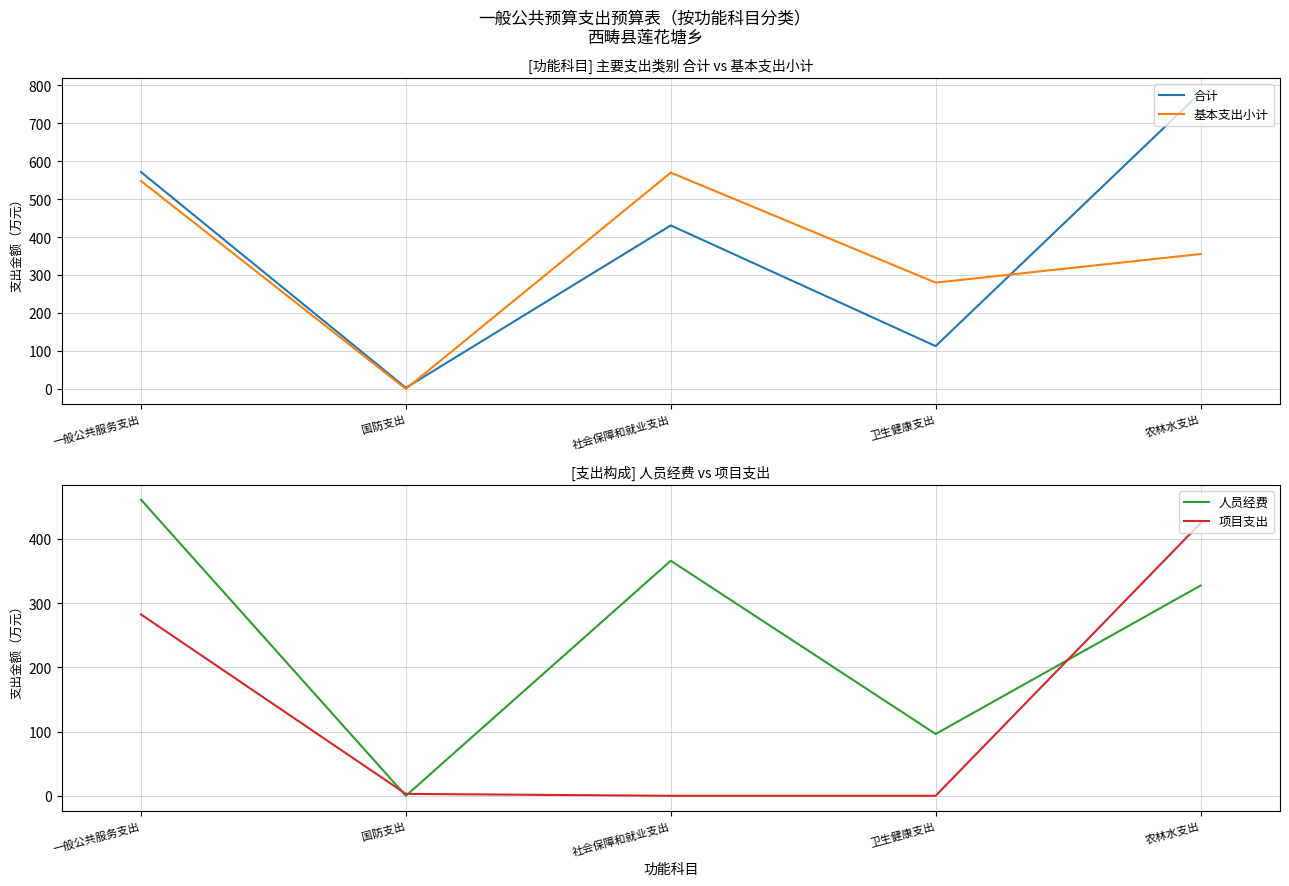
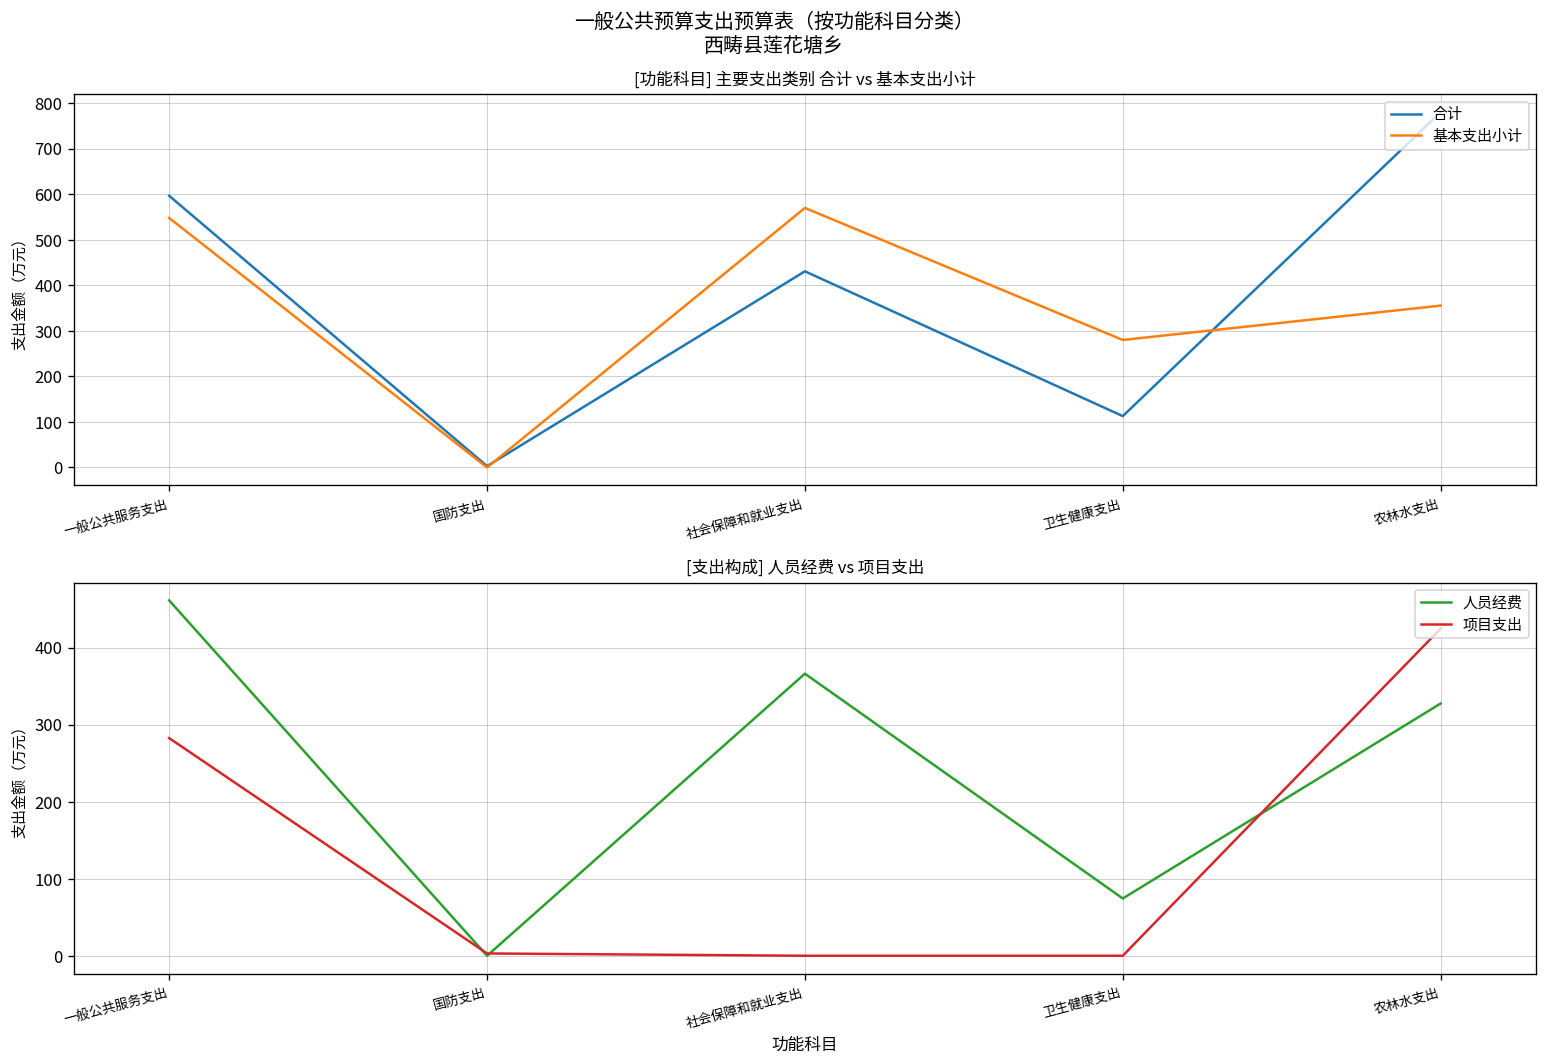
  {
    "[功能科目] 主要支出类别 合计 vs 基本支出小计": {
      "合计": {
-       "一般公共服务支出": 570,
+       "一般公共服务支出": 600,
        "社会保障和就业支出": 430,
        "卫生健康支出": 110
      },
      "基本支出小计": {
        "一般公共服务支出": 550,
        "社会保障和就业支出": 570,
        "卫生健康支出": 280,
        "农林水支出": 360
      }
    },
    "[支出构成] 人员经费 vs 项目支出": {
      "人员经费": {
        "一般公共服务支出": 460,
        "社会保障和就业支出": 370,
-       "卫生健康支出": 100,
+       "卫生健康支出": 70,
        "农林水支出": 330
      },
      "项目支出": {
        "一般公共服务支出": 280,
        "社会保障和就业支出": 0,
        "卫生健康支出": 0
      }
    }
  }
